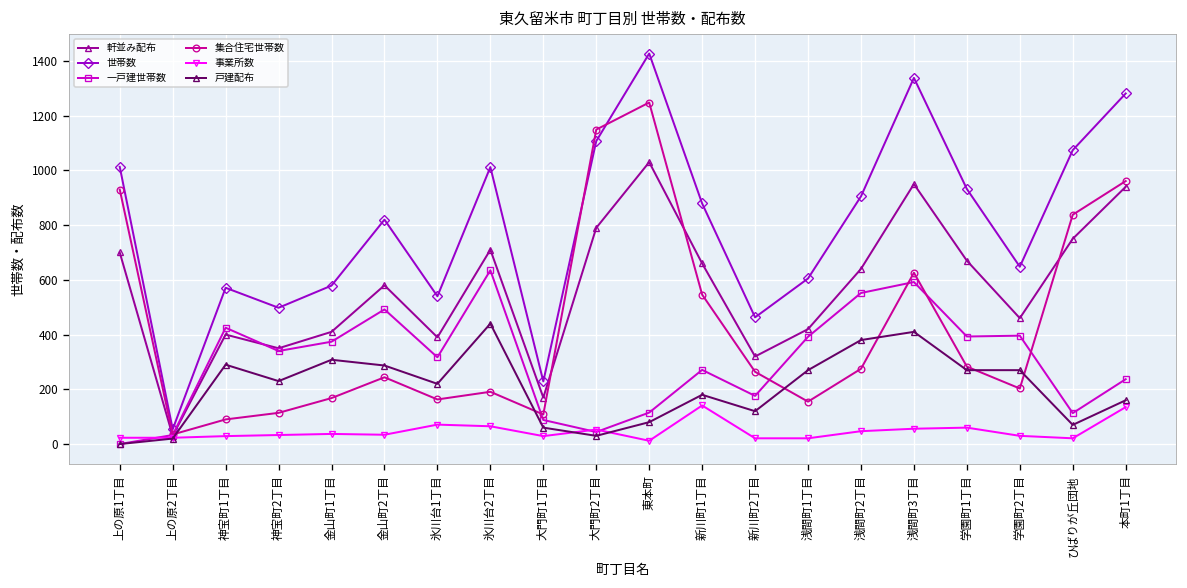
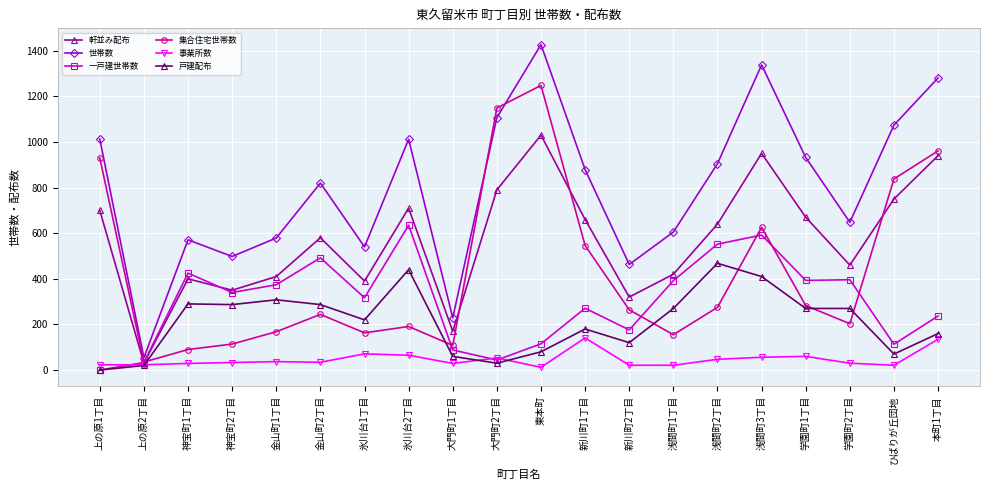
  {
    "事業所数": {
      "上の原1丁目": 20,
      "神宝町1丁目": 30,
      "神宝町2丁目": 30,
      "金山町1丁目": 40,
      "金山町2丁目": 30,
      "氷川台1丁目": 70,
      "氷川台2丁目": 70,
      "大門町1丁目": 30,
      "東本町": 10,
      "新川町1丁目": 140,
      "新川町2丁目": 20,
      "浅間町1丁目": 20,
      "浅間町2丁目": 50,
      "浅間町3丁目": 60,
      "学園町1丁目": 60,
      "学園町2丁目": 30,
      "ひばりが丘団地": 20,
      "本町1丁目": 140
    },
    "戸建配布": {
      "神宝町1丁目": 290,
-     "神宝町2丁目": 230,
+     "神宝町2丁目": 290,
      "金山町1丁目": 310,
      "金山町2丁目": 290,
      "氷川台1丁目": 220,
      "氷川台2丁目": 440,
      "大門町1丁目": 60,
      "大門町2丁目": 30,
      "東本町": 80,
      "新川町1丁目": 180,
      "新川町2丁目": 120,
      "浅間町1丁目": 270,
-     "浅間町2丁目": 380,
+     "浅間町2丁目": 470,
      "浅間町3丁目": 410,
      "学園町1丁目": 270,
      "学園町2丁目": 270,
      "ひばりが丘団地": 70,
      "本町1丁目": 160
    }
  }
